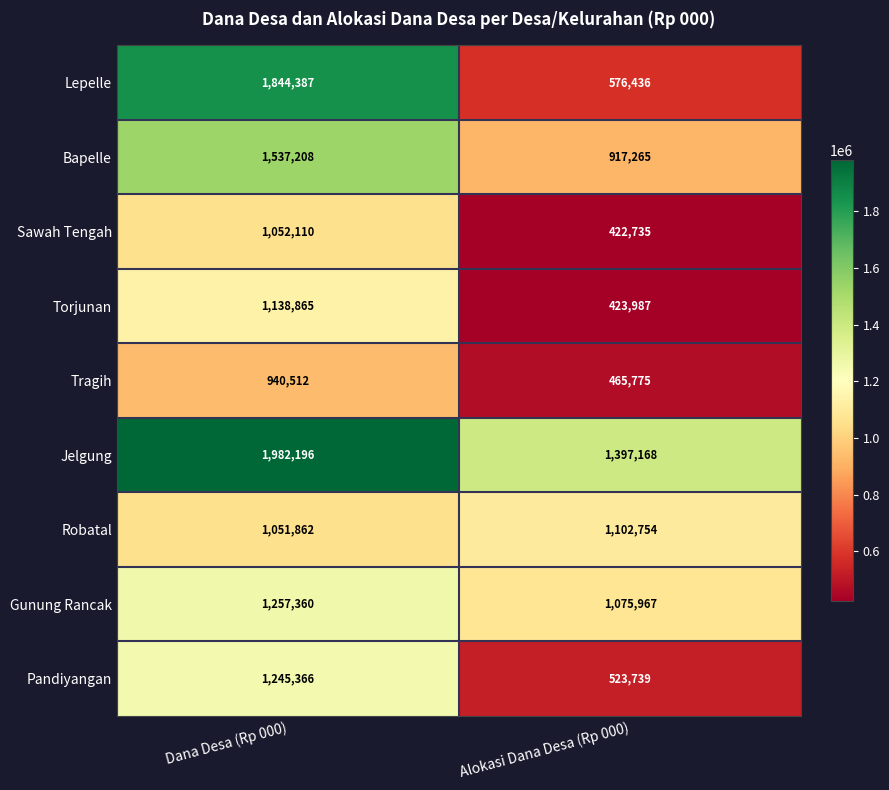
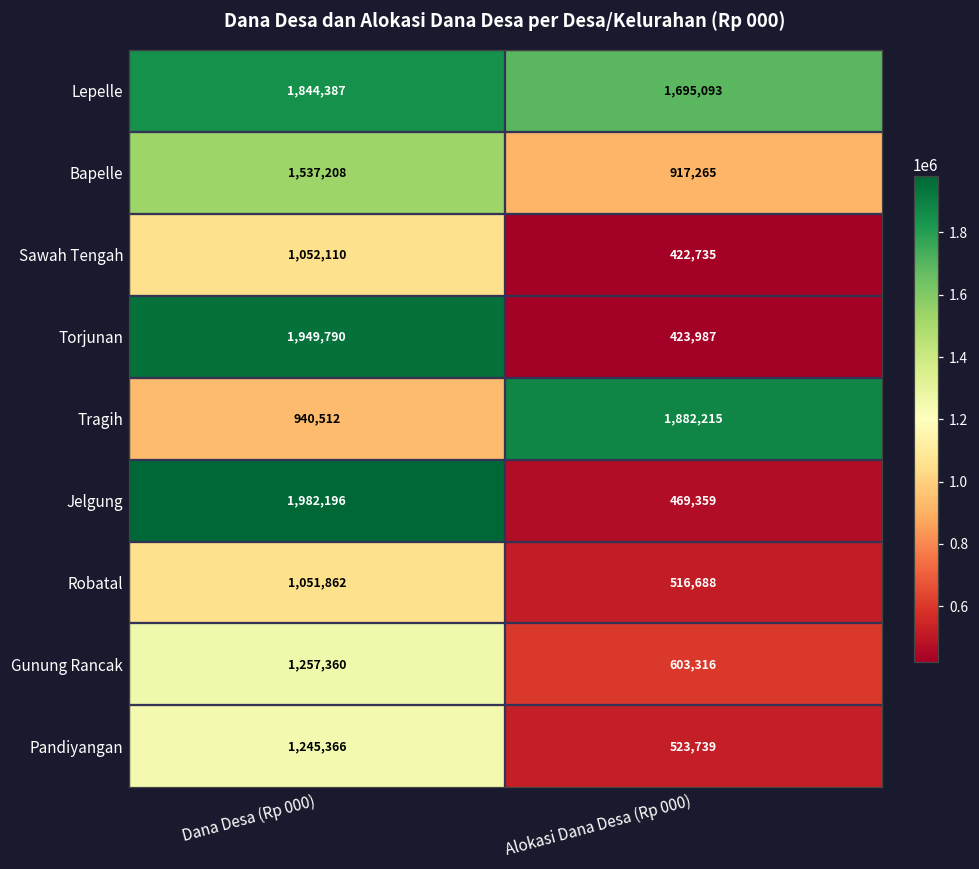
  {
    "Lepelle": {
      "Dana Desa (Rp 000)": "1,844,387",
-     "Alokasi Dana Desa (Rp 000)": "576,436"
+     "Alokasi Dana Desa (Rp 000)": "1,695,093"
    },
    "Bapelle": {
      "Dana Desa (Rp 000)": "1,537,208",
      "Alokasi Dana Desa (Rp 000)": "917,265"
    },
    "Sawah Tengah": {
      "Dana Desa (Rp 000)": "1,052,110",
      "Alokasi Dana Desa (Rp 000)": "422,735"
    },
    "Torjunan": {
-     "Dana Desa (Rp 000)": "1,138,865",
+     "Dana Desa (Rp 000)": "1,949,790",
      "Alokasi Dana Desa (Rp 000)": "423,987"
    },
    "Tragih": {
      "Dana Desa (Rp 000)": "940,512",
-     "Alokasi Dana Desa (Rp 000)": "465,775"
+     "Alokasi Dana Desa (Rp 000)": "1,882,215"
    },
    "Jelgung": {
      "Dana Desa (Rp 000)": "1,982,196",
-     "Alokasi Dana Desa (Rp 000)": "1,397,168"
+     "Alokasi Dana Desa (Rp 000)": "469,359"
    },
    "Robatal": {
      "Dana Desa (Rp 000)": "1,051,862",
-     "Alokasi Dana Desa (Rp 000)": "1,102,754"
+     "Alokasi Dana Desa (Rp 000)": "516,688"
    },
    "Gunung Rancak": {
      "Dana Desa (Rp 000)": "1,257,360",
-     "Alokasi Dana Desa (Rp 000)": "1,075,967"
+     "Alokasi Dana Desa (Rp 000)": "603,316"
    },
    "Pandiyangan": {
      "Dana Desa (Rp 000)": "1,245,366",
      "Alokasi Dana Desa (Rp 000)": "523,739"
    }
  }
